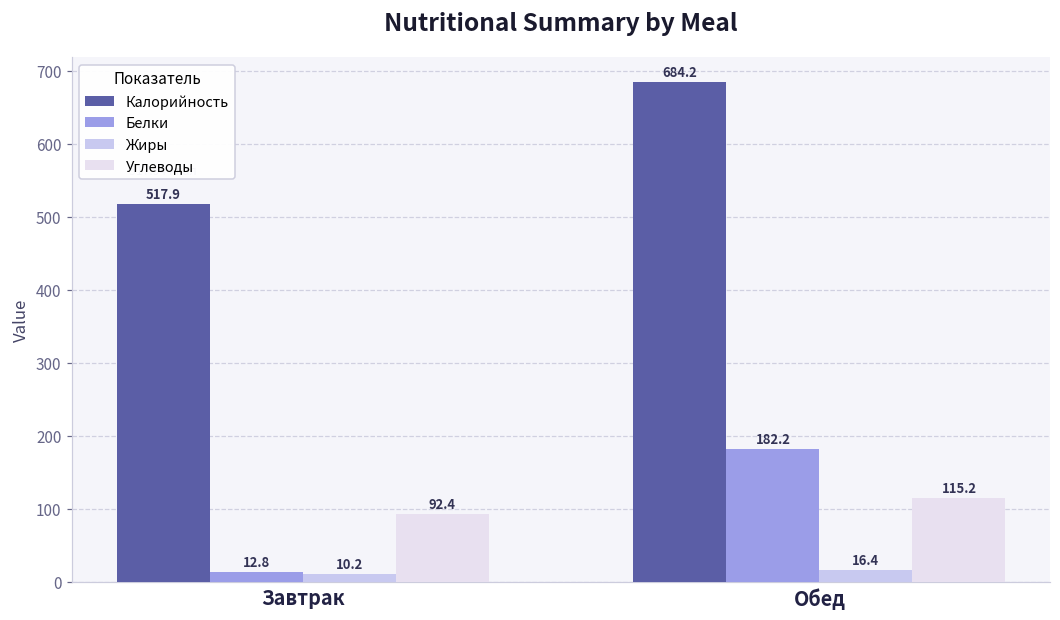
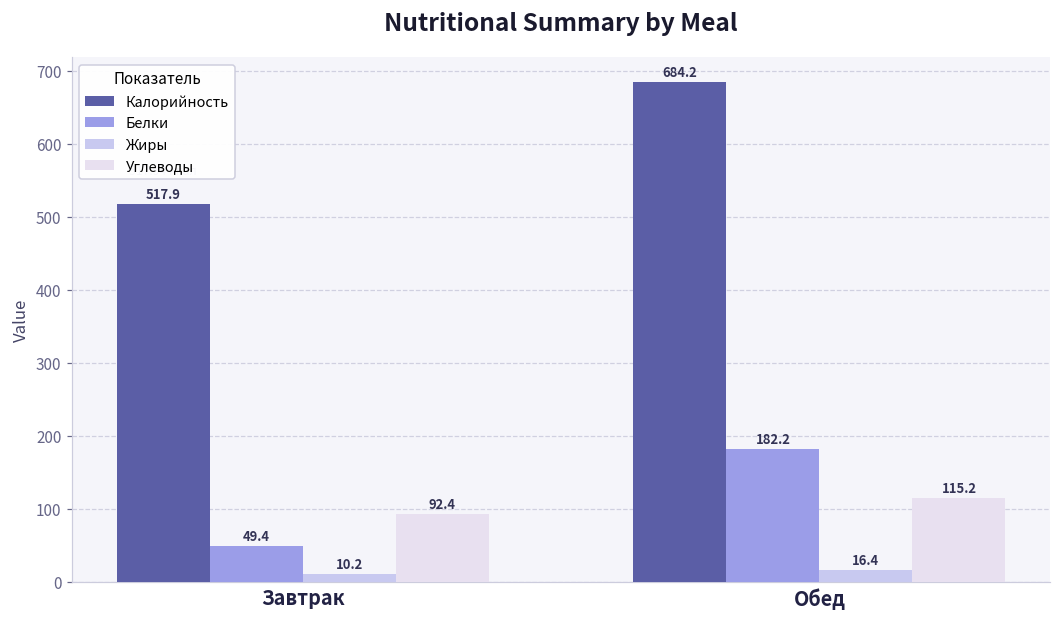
  {
    "Калорийность": {
      "Завтрак": 517.9,
      "Обед": 684.2
    },
    "Белки": {
-     "Завтрак": 12.8,
+     "Завтрак": 49.4,
      "Обед": 182.2
    }
  }
